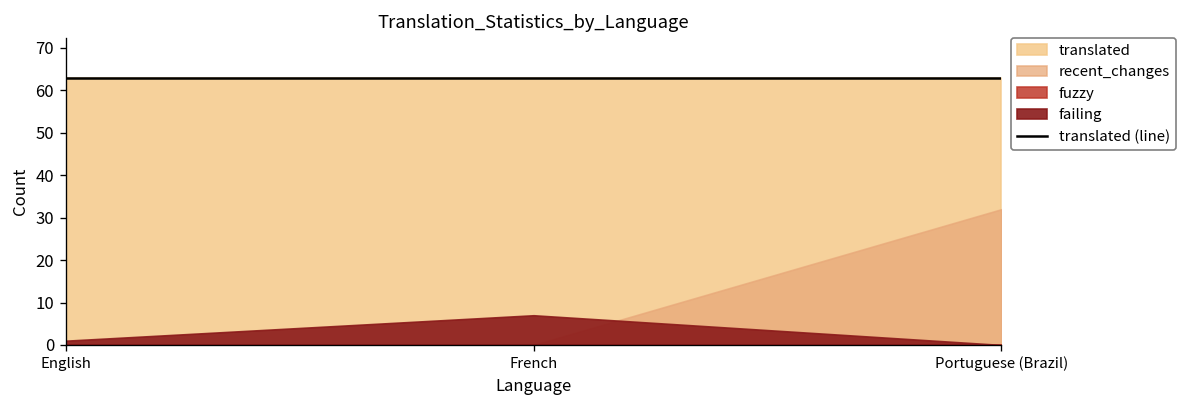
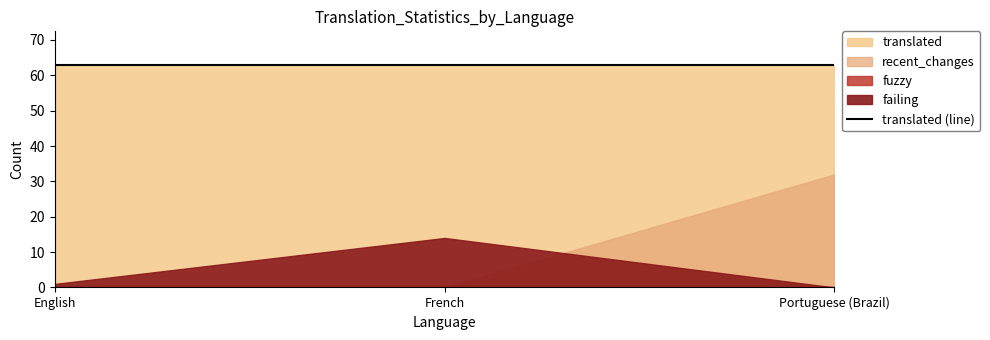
  {
    "failing": {
      "English": 1,
-     "French": 7
+     "French": 14
    }
  }
